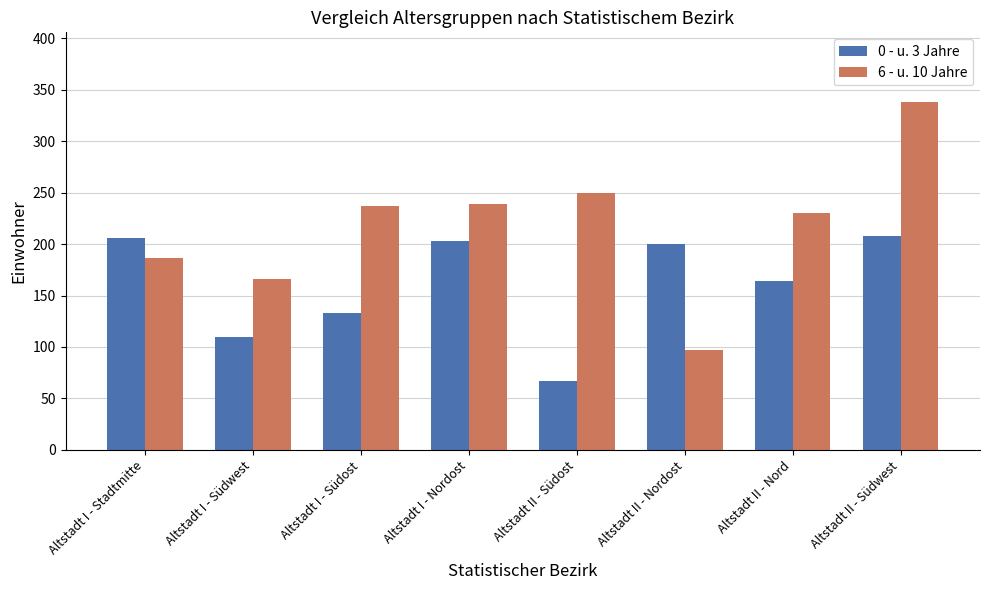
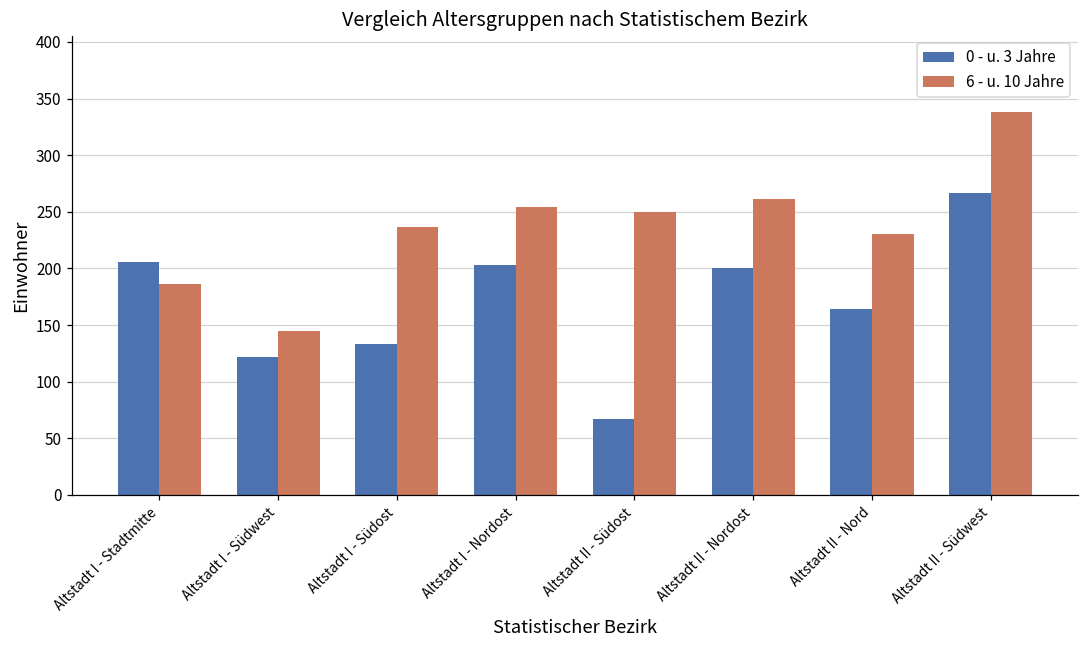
  {
    "0 - u. 3 Jahre": {
      "Altstadt I - Stadtmitte": 206,
-     "Altstadt I - Südwest": 110,
+     "Altstadt I - Südwest": 122,
      "Altstadt I - Südost": 133,
      "Altstadt I - Nordost": 203,
      "Altstadt II - Südost": 67,
      "Altstadt II - Nordost": 200,
      "Altstadt II - Nord": 164,
-     "Altstadt II - Südwest": 208
+     "Altstadt II - Südwest": 267
    },
    "6 - u. 10 Jahre": {
      "Altstadt I - Stadtmitte": 186,
-     "Altstadt I - Südwest": 166,
+     "Altstadt I - Südwest": 145,
      "Altstadt I - Südost": 237,
-     "Altstadt I - Nordost": 239,
+     "Altstadt I - Nordost": 254,
      "Altstadt II - Südost": 250,
-     "Altstadt II - Nordost": 97,
+     "Altstadt II - Nordost": 261,
      "Altstadt II - Nord": 230,
      "Altstadt II - Südwest": 338
    }
  }
